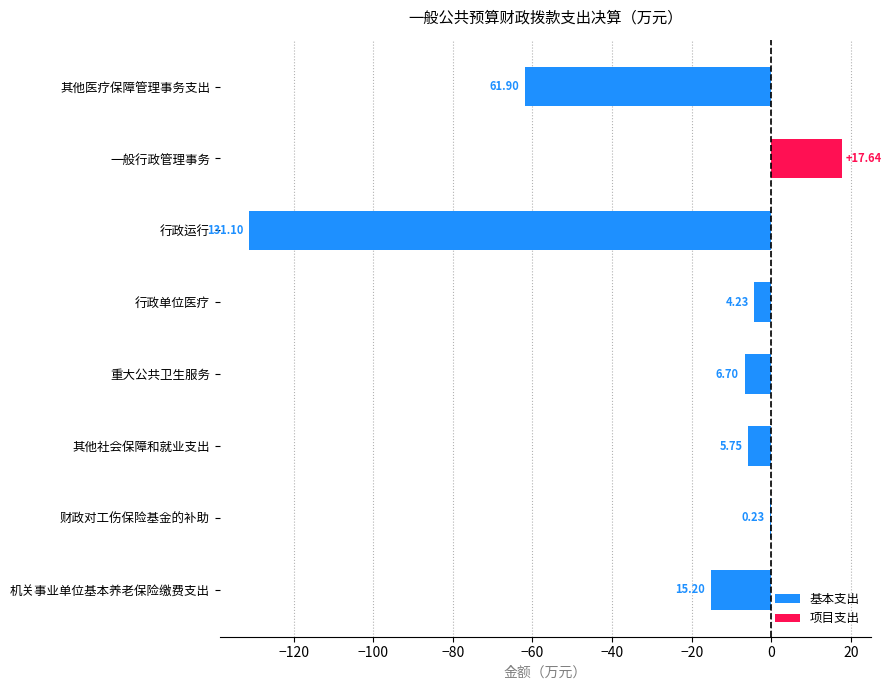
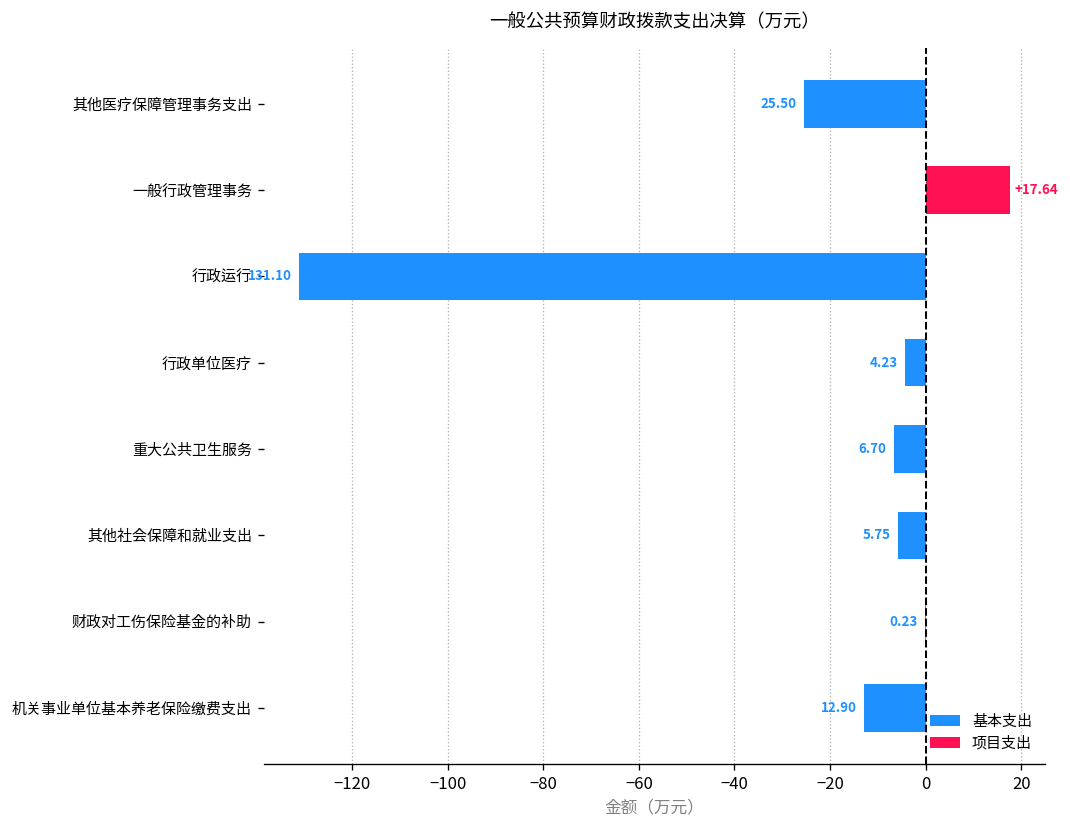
  {
    "基本支出": {
-     "其他医疗保障管理事务支出": "61.90",
-     "机关事业单位基本养老保险缴费支出": "15.20"
+     "其他医疗保障管理事务支出": "25.50",
+     "机关事业单位基本养老保险缴费支出": "12.90"
    },
    "项目支出": {
      "一般行政管理事务": "+17.64"
    }
  }
